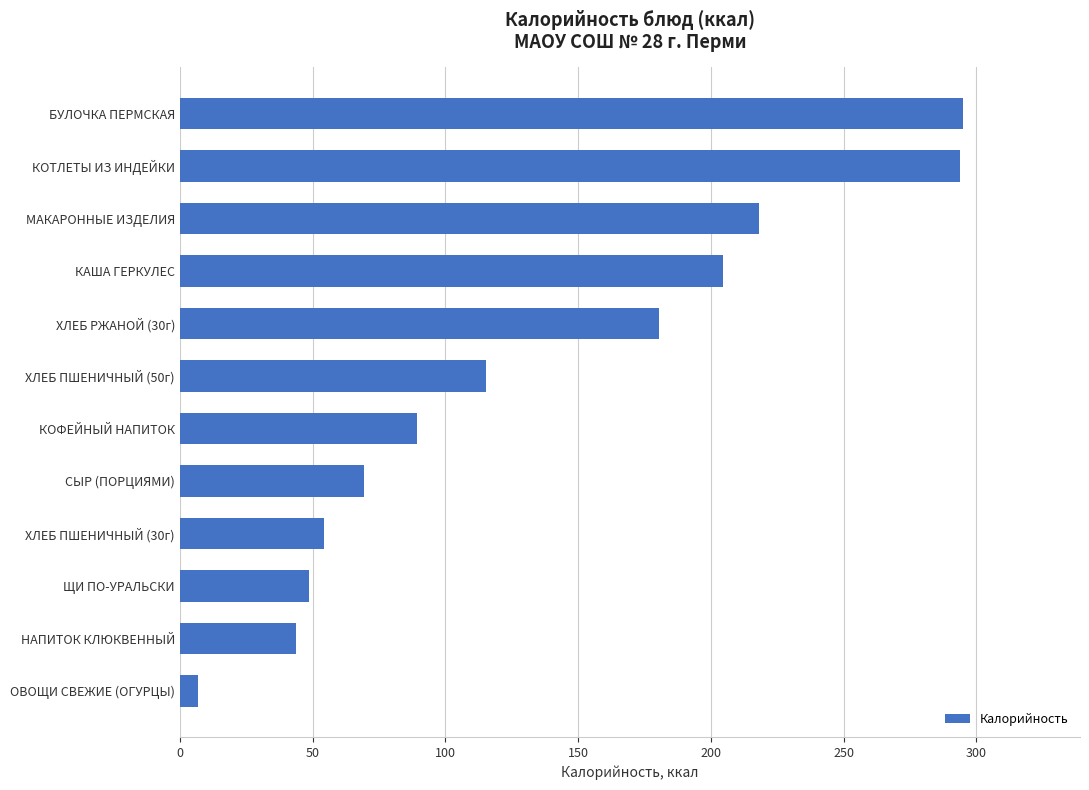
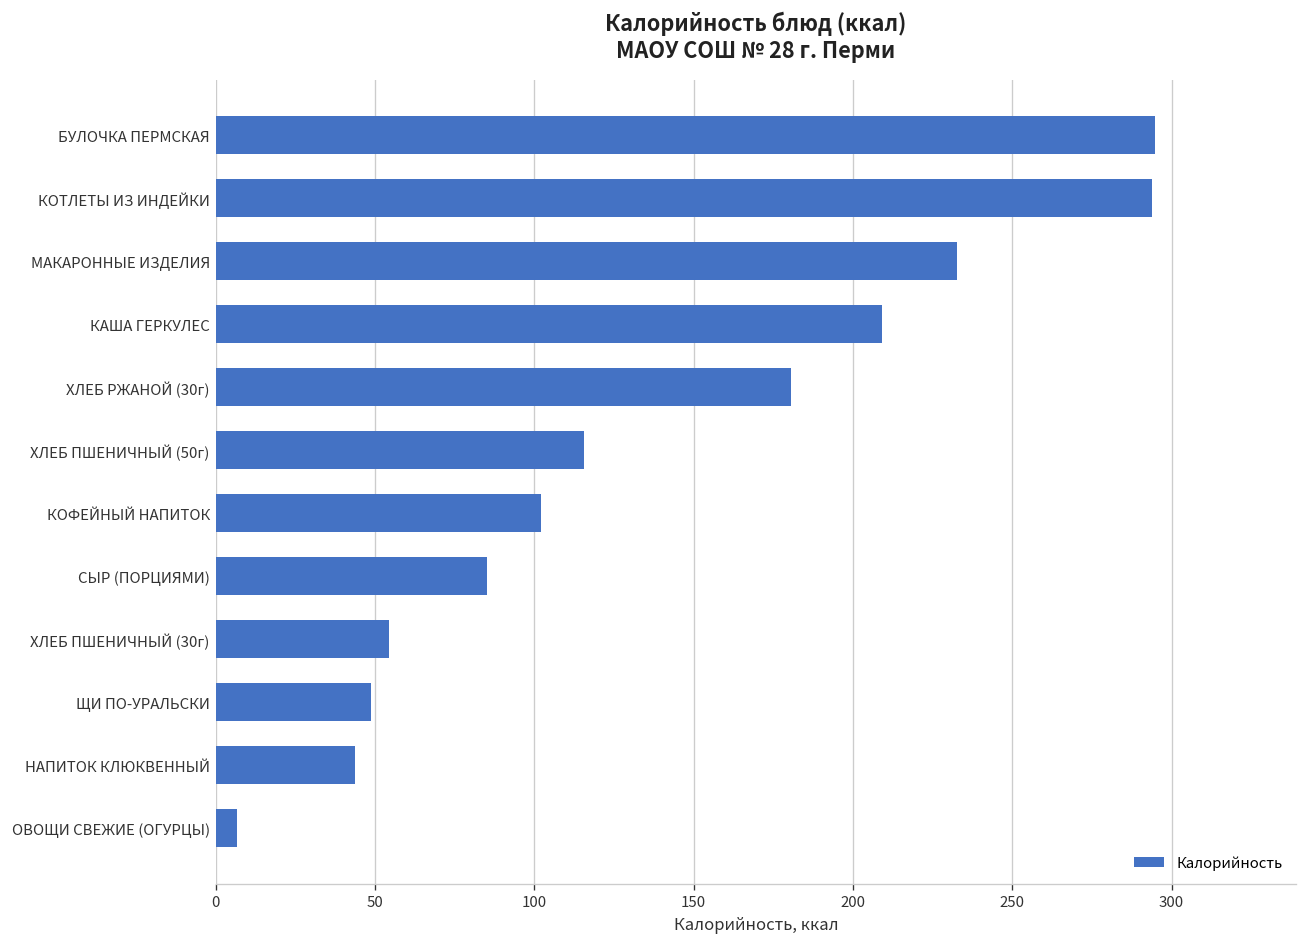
  {
    "БУЛОЧКА ПЕРМСКАЯ": 295,
    "КОТЛЕТЫ ИЗ ИНДЕЙКИ": 294,
-   "МАКАРОННЫЕ ИЗДЕЛИЯ": 218,
-   "КАША ГЕРКУЛЕС": 205,
+   "МАКАРОННЫЕ ИЗДЕЛИЯ": 233,
+   "КАША ГЕРКУЛЕС": 209,
    "ХЛЕБ РЖАНОЙ (30г)": 180,
    "ХЛЕБ ПШЕНИЧНЫЙ (50г)": 116,
-   "КОФЕЙНЫЙ НАПИТОК": 90,
-   "СЫР (ПОРЦИЯМИ)": 69,
+   "КОФЕЙНЫЙ НАПИТОК": 102,
+   "СЫР (ПОРЦИЯМИ)": 85,
    "ХЛЕБ ПШЕНИЧНЫЙ (30г)": 54,
    "ЩИ ПО-УРАЛЬСКИ": 49,
    "НАПИТОК КЛЮКВЕННЫЙ": 44,
    "ОВОЩИ СВЕЖИЕ (ОГУРЦЫ)": 7
  }
